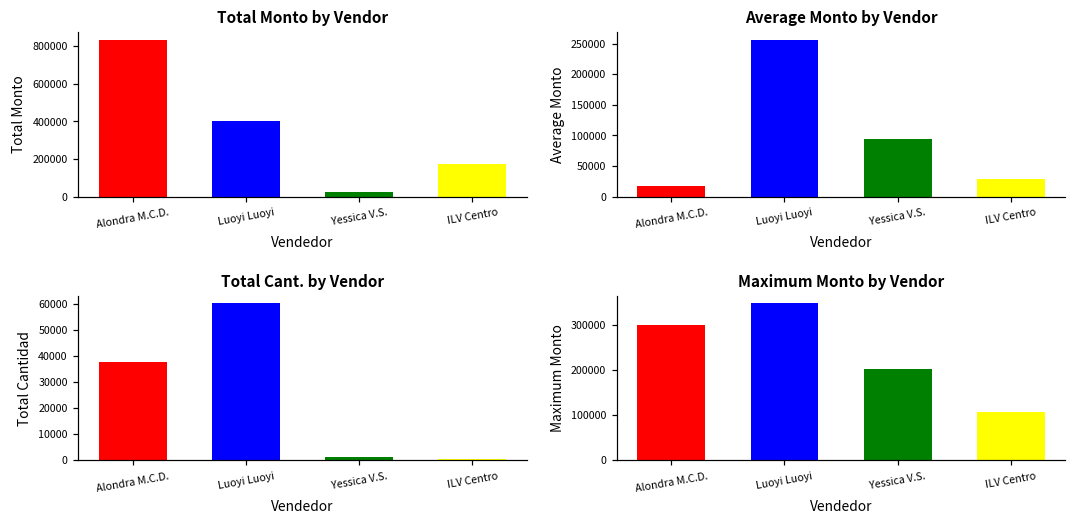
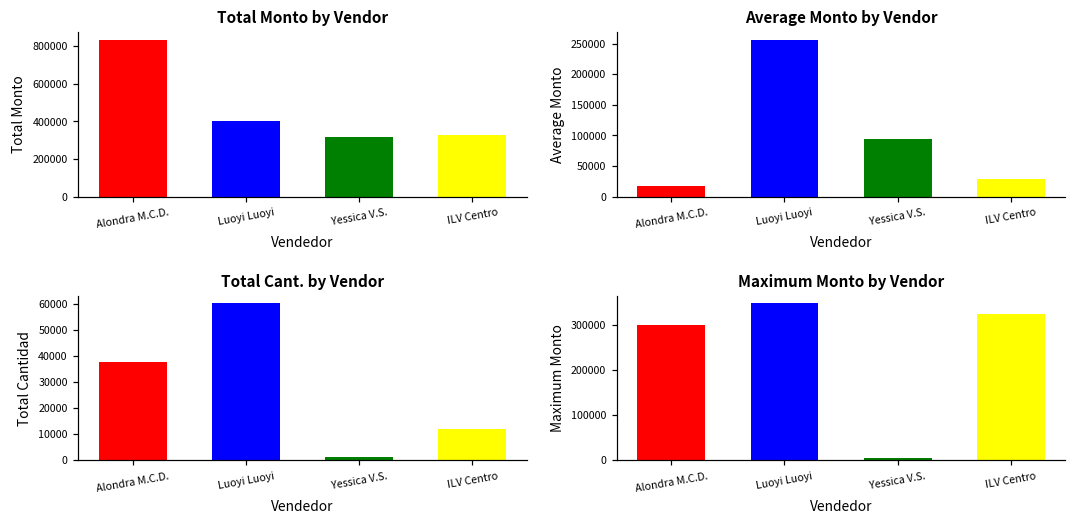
  {
    "Total Monto by Vendor": {
      "Alondra M.C.D.": 830000,
      "Luoyi Luoyi": 400000,
-     "Yessica V.S.": 20000,
-     "ILV Centro": 170000
+     "Yessica V.S.": 320000,
+     "ILV Centro": 330000
    },
    "Average Monto by Vendor": {
      "Alondra M.C.D.": 20000,
      "Luoyi Luoyi": 260000,
      "Yessica V.S.": 90000,
      "ILV Centro": 30000
    },
    "Total Cant. by Vendor": {
      "Alondra M.C.D.": 38000,
      "Luoyi Luoyi": 60000,
      "Yessica V.S.": 1000,
-     "ILV Centro": 0
+     "ILV Centro": 12000
    },
    "Maximum Monto by Vendor": {
      "Alondra M.C.D.": 300000,
      "Luoyi Luoyi": 350000,
-     "Yessica V.S.": 200000,
-     "ILV Centro": 110000
+     "Yessica V.S.": 10000,
+     "ILV Centro": 320000
    }
  }
